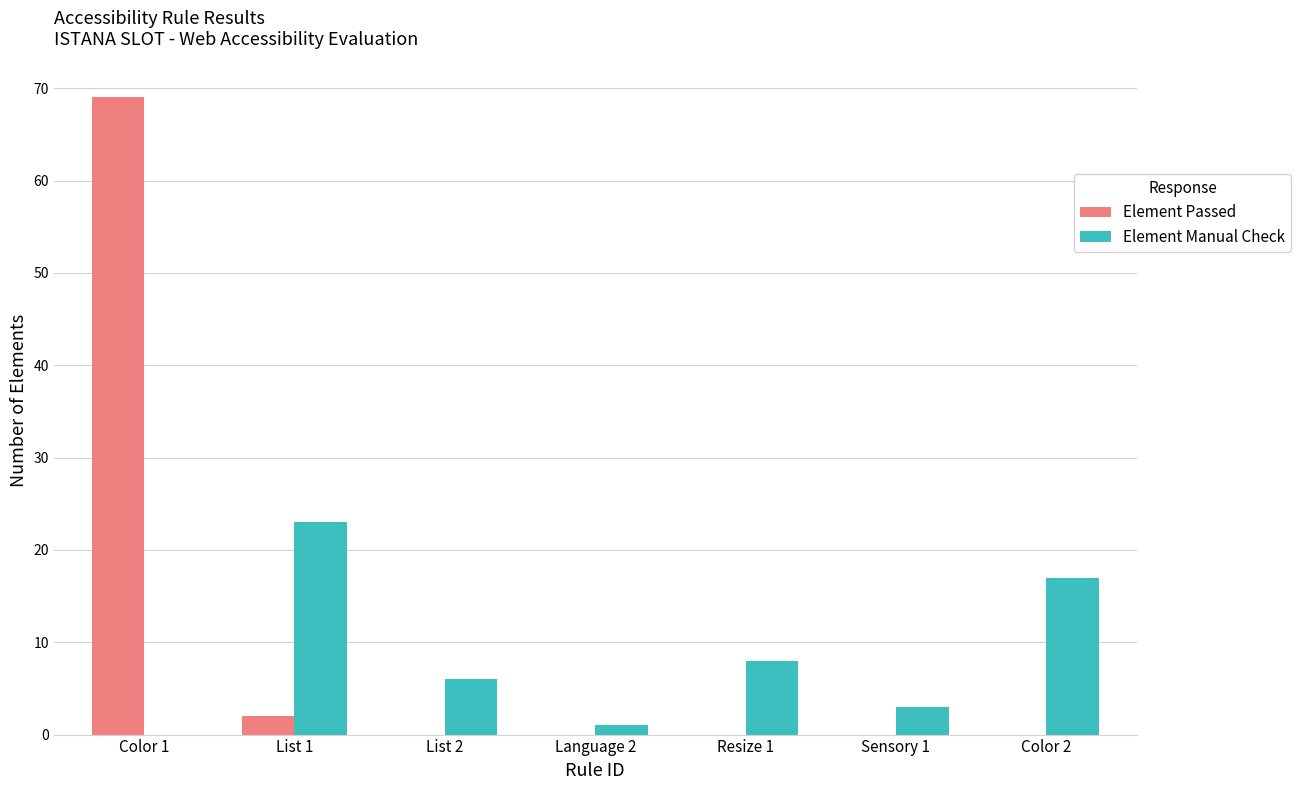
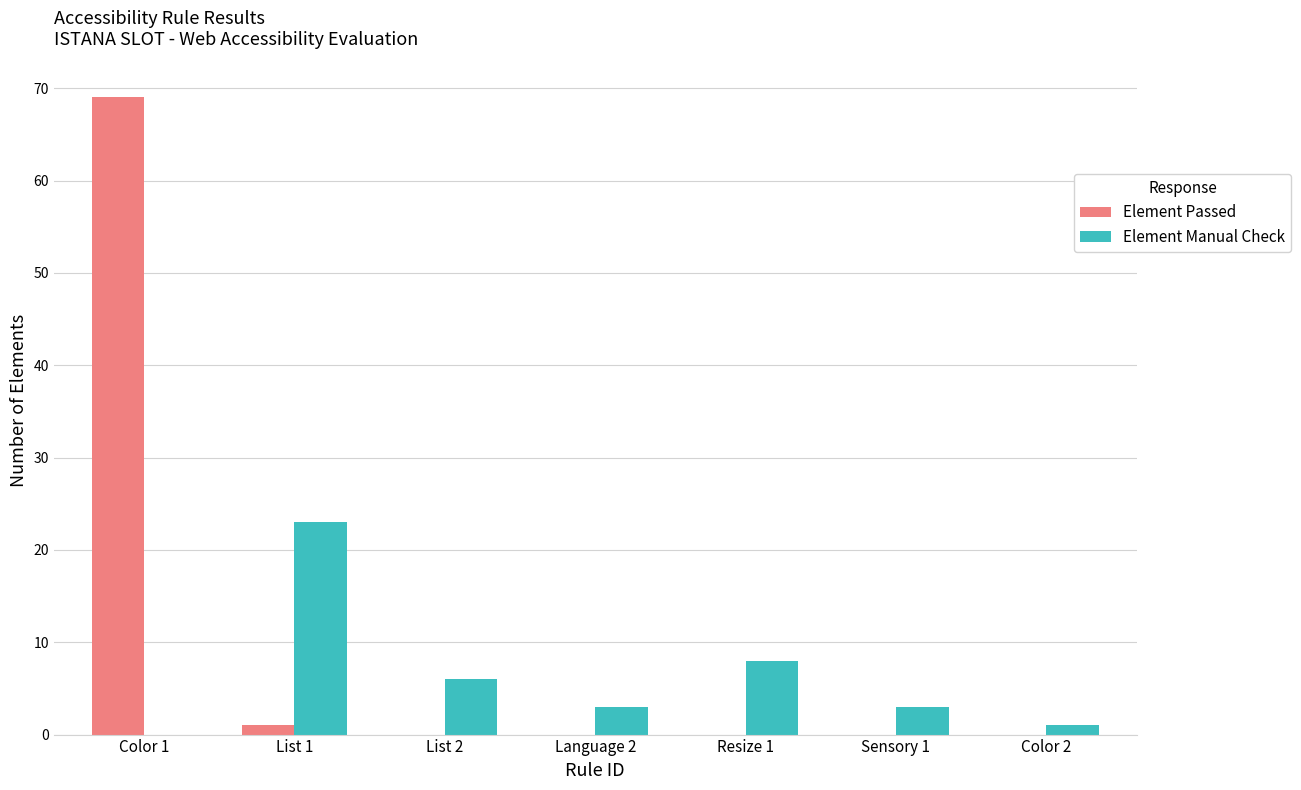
  {
    "Element Passed": {
      "Color 1": 69,
-     "List 1": 2,
+     "List 1": 1,
      "List 2": 0,
      "Language 2": 0,
      "Resize 1": 0,
      "Sensory 1": 0,
      "Color 2": 0
    },
    "Element Manual Check": {
      "Color 1": 0,
      "List 1": 23,
      "List 2": 6,
-     "Language 2": 1,
+     "Language 2": 3,
      "Resize 1": 8,
      "Sensory 1": 3,
-     "Color 2": 17
+     "Color 2": 1
    }
  }
